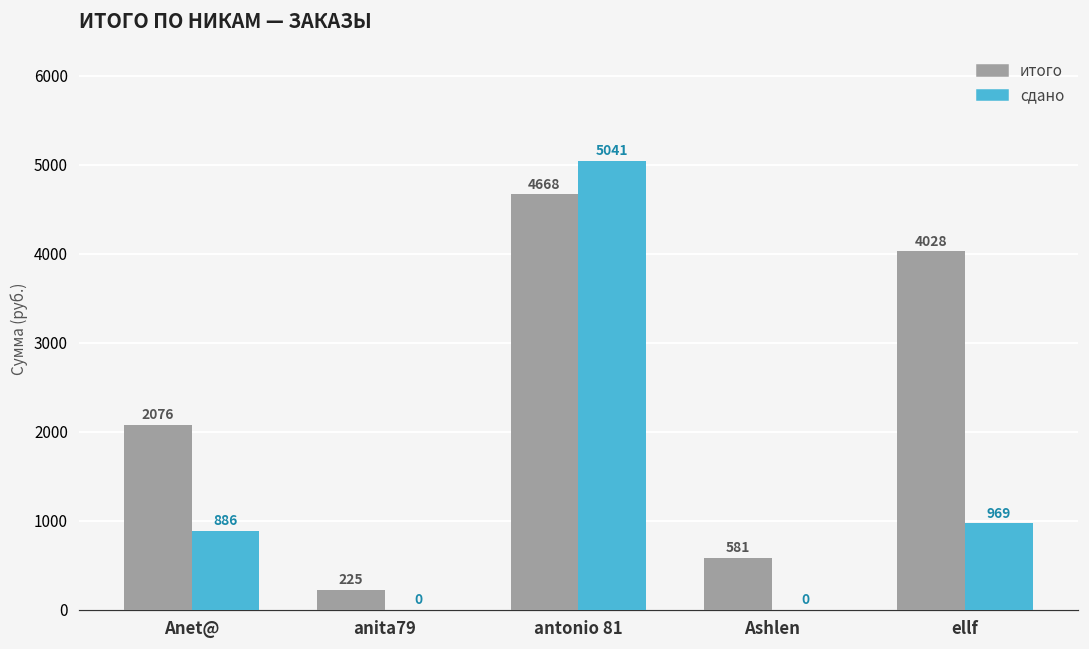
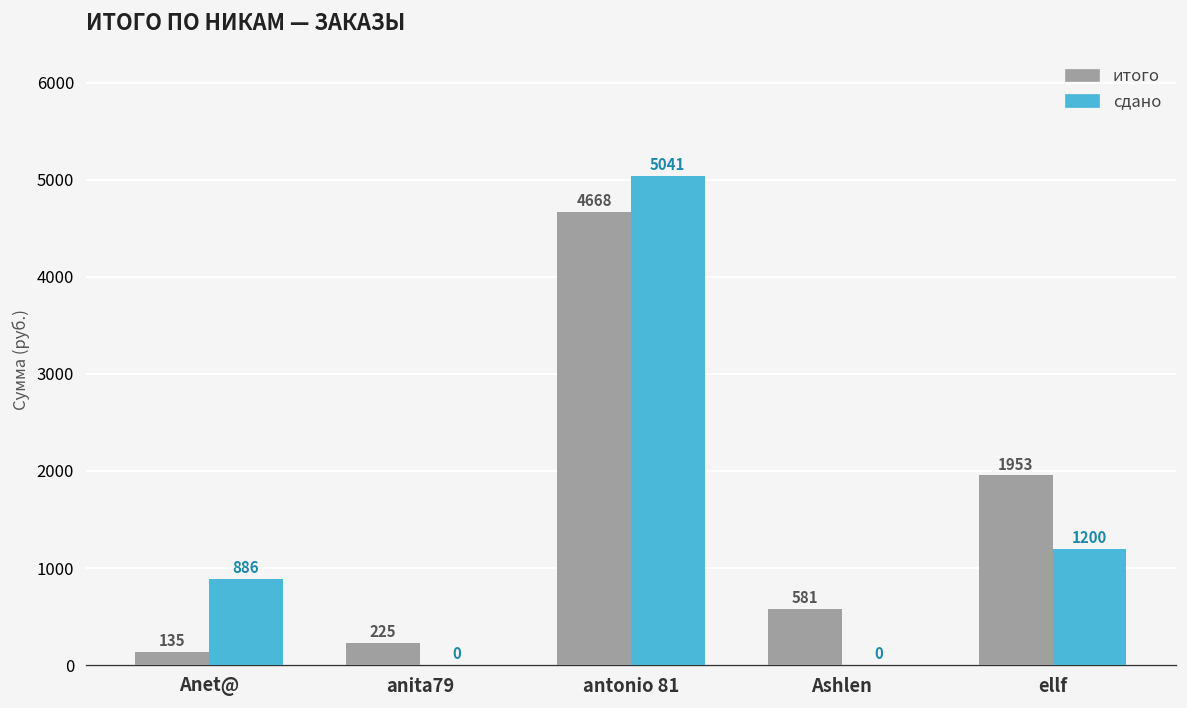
  {
    "итого": {
-     "Anet@": 2076,
+     "Anet@": 135,
      "anita79": 225,
      "antonio 81": 4668,
      "Ashlen": 581,
-     "ellf": 4028
+     "ellf": 1953
    },
    "сдано": {
      "Anet@": 886,
      "anita79": 0,
      "antonio 81": 5041,
      "Ashlen": 0,
-     "ellf": 969
+     "ellf": 1200
    }
  }
